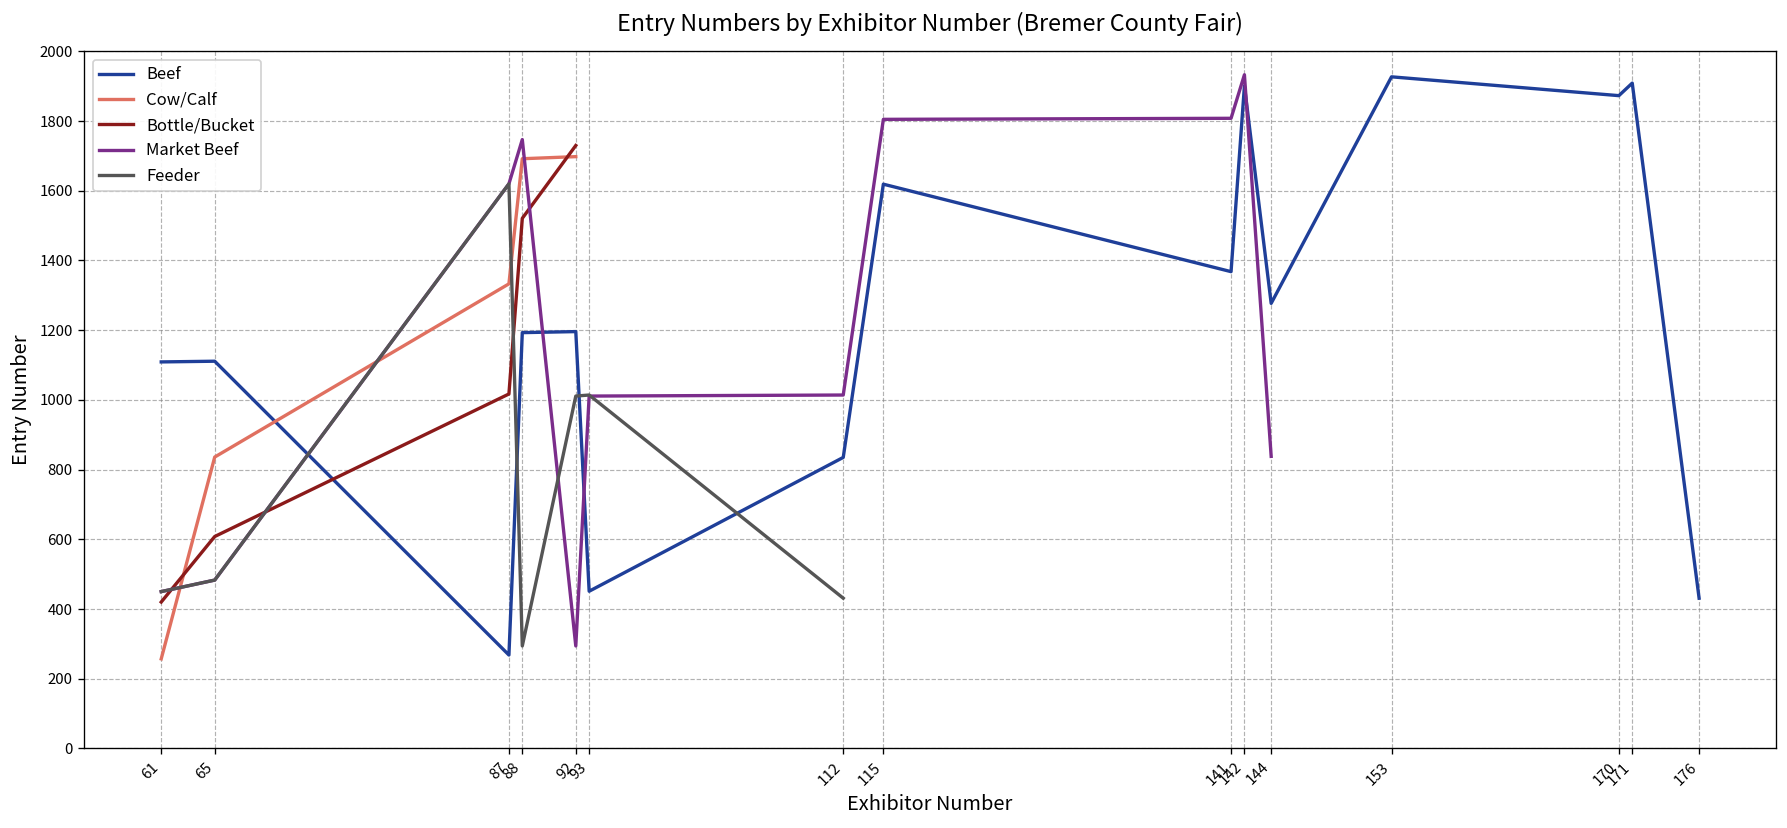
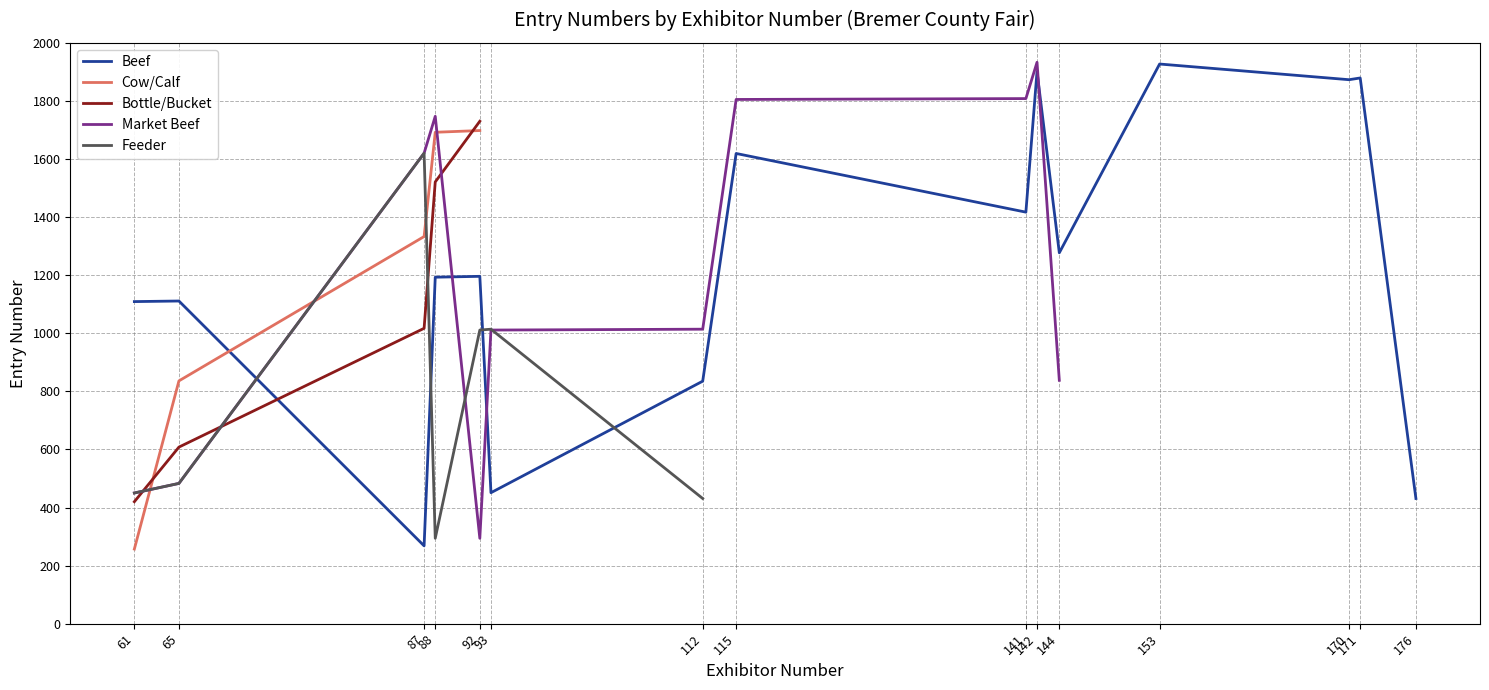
  {
    "Beef": {
      "61": 1110,
      "65": 1110,
      "87": 270,
      "88": 1190,
      "92": 1200,
      "93": 450,
      "112": 840,
      "115": 1620,
-     "141": 1370,
+     "141": 1420,
      "142": 1900,
      "144": 1280,
      "153": 1930,
      "170": 1870,
-     "171": 1910,
+     "171": 1880,
      "176": 430
    },
    "Cow/Calf": {
      "61": 260,
      "65": 840,
      "87": 1330,
      "88": 1690,
      "92": 1700
    },
    "Bottle/Bucket": {
      "61": 420,
      "65": 610,
      "87": 1020,
      "88": 1520,
      "92": 1730
    },
    "Market Beef": {
      "88": 1750,
      "92": 290,
      "112": 1010,
      "115": 1810,
      "141": 1810,
      "142": 1930,
      "144": 840
    },
    "Feeder": {
      "88": 290,
      "92": 1010,
      "112": 430
    }
  }
